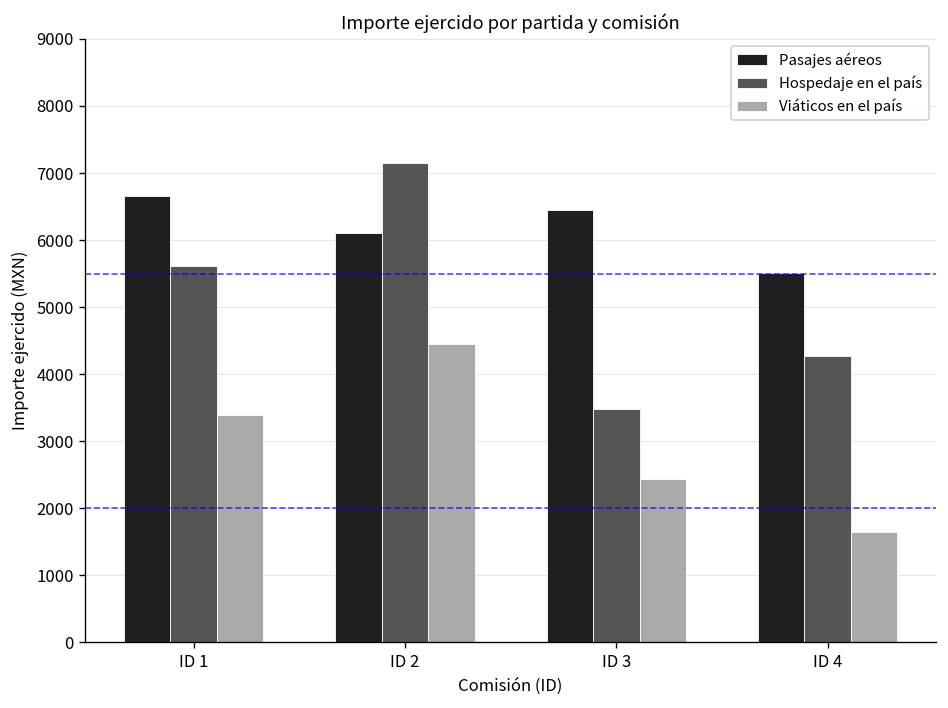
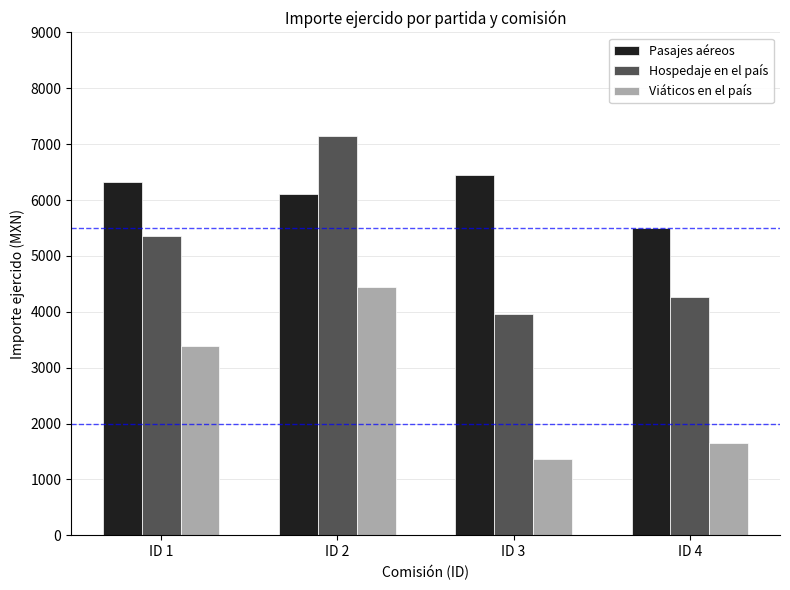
  {
    "Pasajes aéreos": {
-     "ID 1": 6700,
+     "ID 1": 6300,
      "ID 2": 6100,
      "ID 3": 6500,
      "ID 4": 5500
    },
    "Hospedaje en el país": {
-     "ID 1": 5600,
+     "ID 1": 5400,
      "ID 2": 7100,
-     "ID 3": 3500,
+     "ID 3": 4000,
      "ID 4": 4300
    },
    "Viáticos en el país": {
      "ID 1": 3400,
      "ID 2": 4400,
-     "ID 3": 2400,
+     "ID 3": 1400,
      "ID 4": 1700
    }
  }
